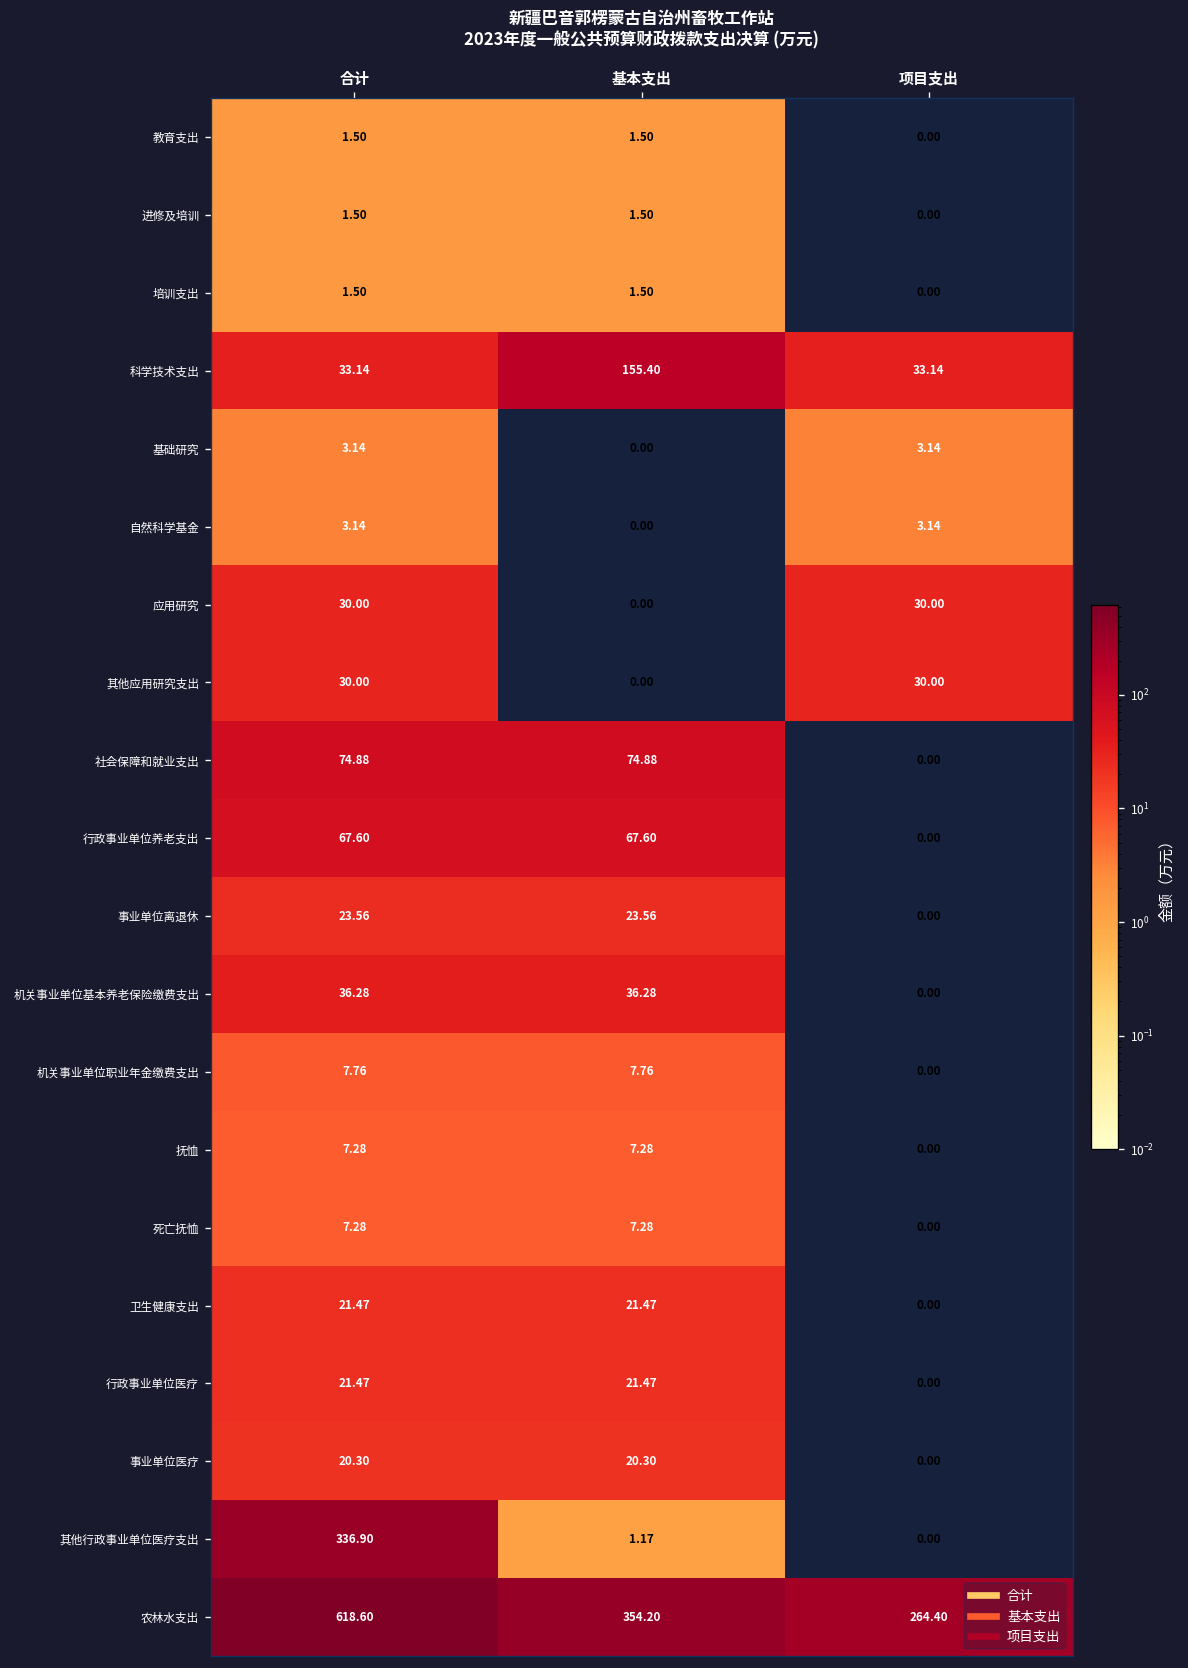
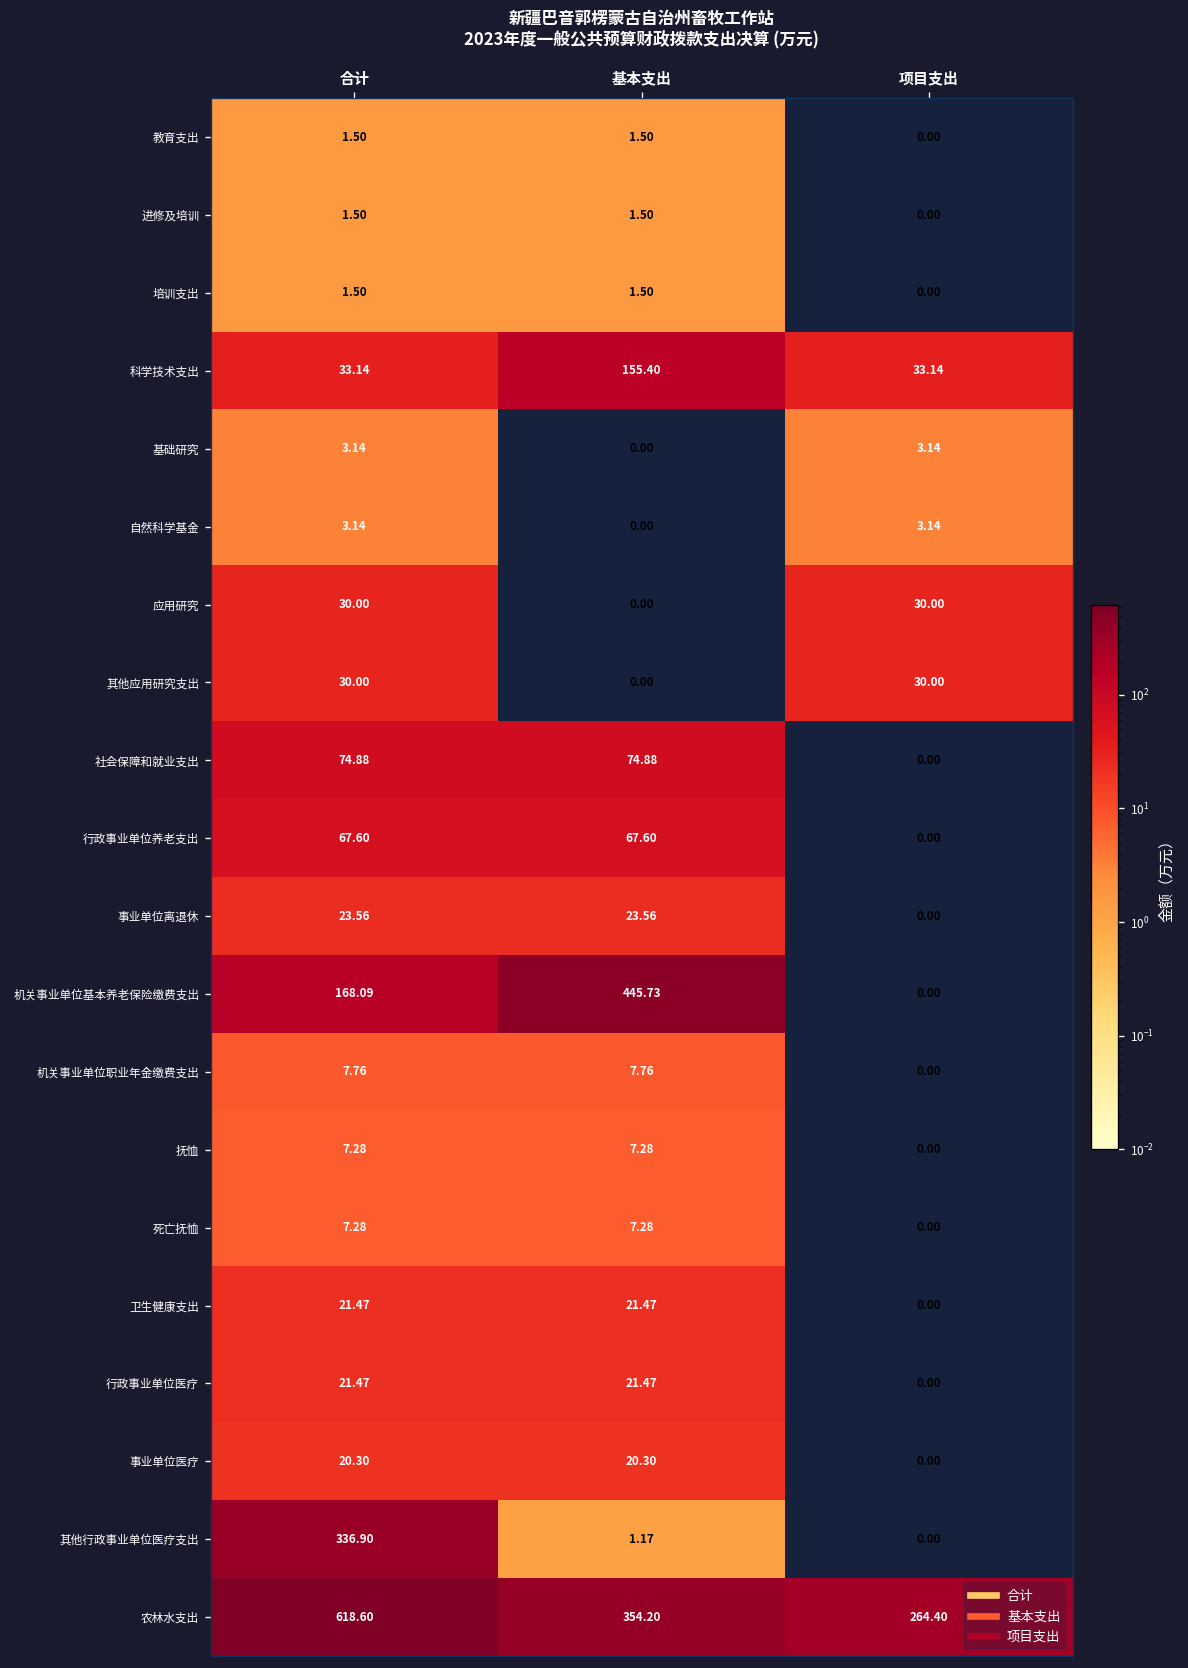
  {
    "教育支出": {
      "合计": 1.50,
      "基本支出": 1.50,
      "项目支出": 0.00
    },
    "进修及培训": {
      "合计": 1.50,
      "基本支出": 1.50,
      "项目支出": 0.00
    },
    "培训支出": {
      "合计": 1.50,
      "基本支出": 1.50,
      "项目支出": 0.00
    },
    "科学技术支出": {
      "合计": 33.14,
      "基本支出": 155.40,
      "项目支出": 33.14
    },
    "基础研究": {
      "合计": 3.14,
      "基本支出": 0.00,
      "项目支出": 3.14
    },
    "自然科学基金": {
      "合计": 3.14,
      "基本支出": 0.00,
      "项目支出": 3.14
    },
    "应用研究": {
      "合计": 30.00,
      "基本支出": 0.00,
      "项目支出": 30.00
    },
    "其他应用研究支出": {
      "合计": 30.00,
      "基本支出": 0.00,
      "项目支出": 30.00
    },
    "社会保障和就业支出": {
      "合计": 74.88,
      "基本支出": 74.88,
      "项目支出": 0.00
    },
    "行政事业单位养老支出": {
      "合计": 67.60,
      "基本支出": 67.60,
      "项目支出": 0.00
    },
    "事业单位离退休": {
      "合计": 23.56,
      "基本支出": 23.56,
      "项目支出": 0.00
    },
    "机关事业单位基本养老保险缴费支出": {
-     "合计": 36.28,
-     "基本支出": 36.28,
+     "合计": 168.09,
+     "基本支出": 445.73,
      "项目支出": 0.00
    },
    "机关事业单位职业年金缴费支出": {
      "合计": 7.76,
      "基本支出": 7.76,
      "项目支出": 0.00
    },
    "抚恤": {
      "合计": 7.28,
      "基本支出": 7.28,
      "项目支出": 0.00
    },
    "死亡抚恤": {
      "合计": 7.28,
      "基本支出": 7.28,
      "项目支出": 0.00
    },
    "卫生健康支出": {
      "合计": 21.47,
      "基本支出": 21.47,
      "项目支出": 0.00
    },
    "行政事业单位医疗": {
      "合计": 21.47,
      "基本支出": 21.47,
      "项目支出": 0.00
    },
    "事业单位医疗": {
      "合计": 20.30,
      "基本支出": 20.30,
      "项目支出": 0.00
    },
    "其他行政事业单位医疗支出": {
      "合计": 336.90,
      "基本支出": 1.17,
      "项目支出": 0.00
    },
    "农林水支出": {
      "合计": 618.60,
      "基本支出": 354.20,
      "项目支出": 264.40
    }
  }
